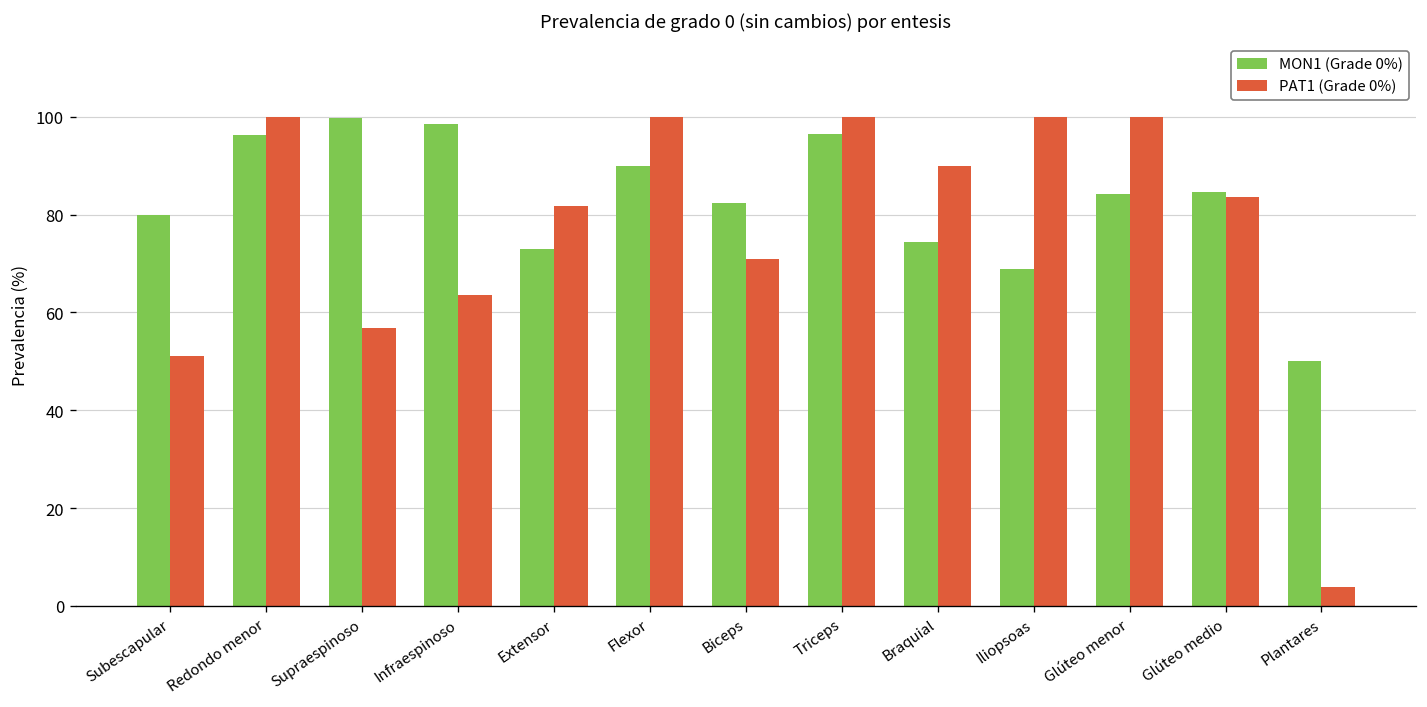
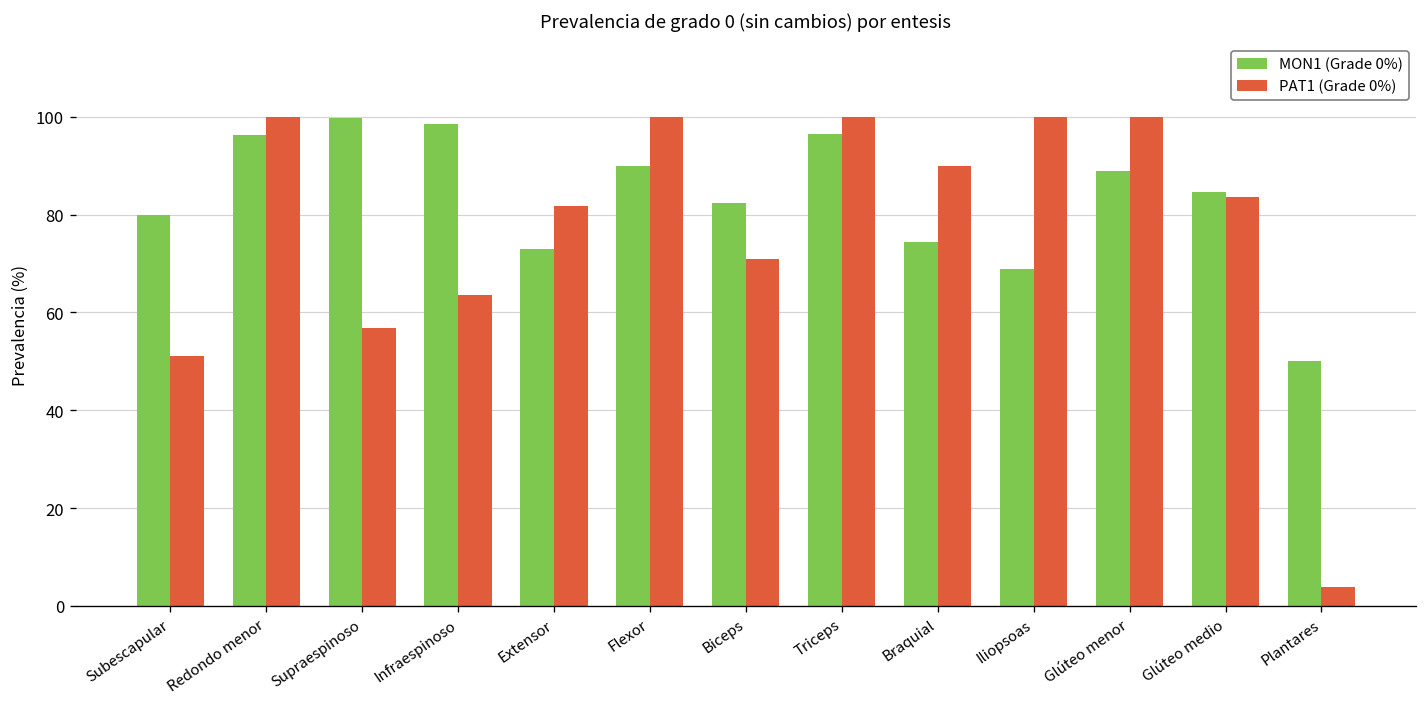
  {
    "MON1 (Grade 0%)": {
      "Subescapular": 80,
      "Redondo menor": 96,
      "Supraespinoso": 100,
      "Infraespinoso": 99,
      "Extensor": 73,
      "Flexor": 90,
      "Biceps": 82,
      "Triceps": 96,
      "Braquial": 74,
      "Iliopsoas": 69,
-     "Glúteo menor": 84,
+     "Glúteo menor": 89,
      "Glúteo medio": 85,
      "Plantares": 50
    },
    "PAT1 (Grade 0%)": {
      "Subescapular": 51,
      "Redondo menor": 100,
      "Supraespinoso": 57,
      "Infraespinoso": 64,
      "Extensor": 82,
      "Flexor": 100,
      "Biceps": 71,
      "Triceps": 100,
      "Braquial": 90,
      "Iliopsoas": 100,
      "Glúteo menor": 100,
      "Glúteo medio": 84,
      "Plantares": 4
    }
  }
